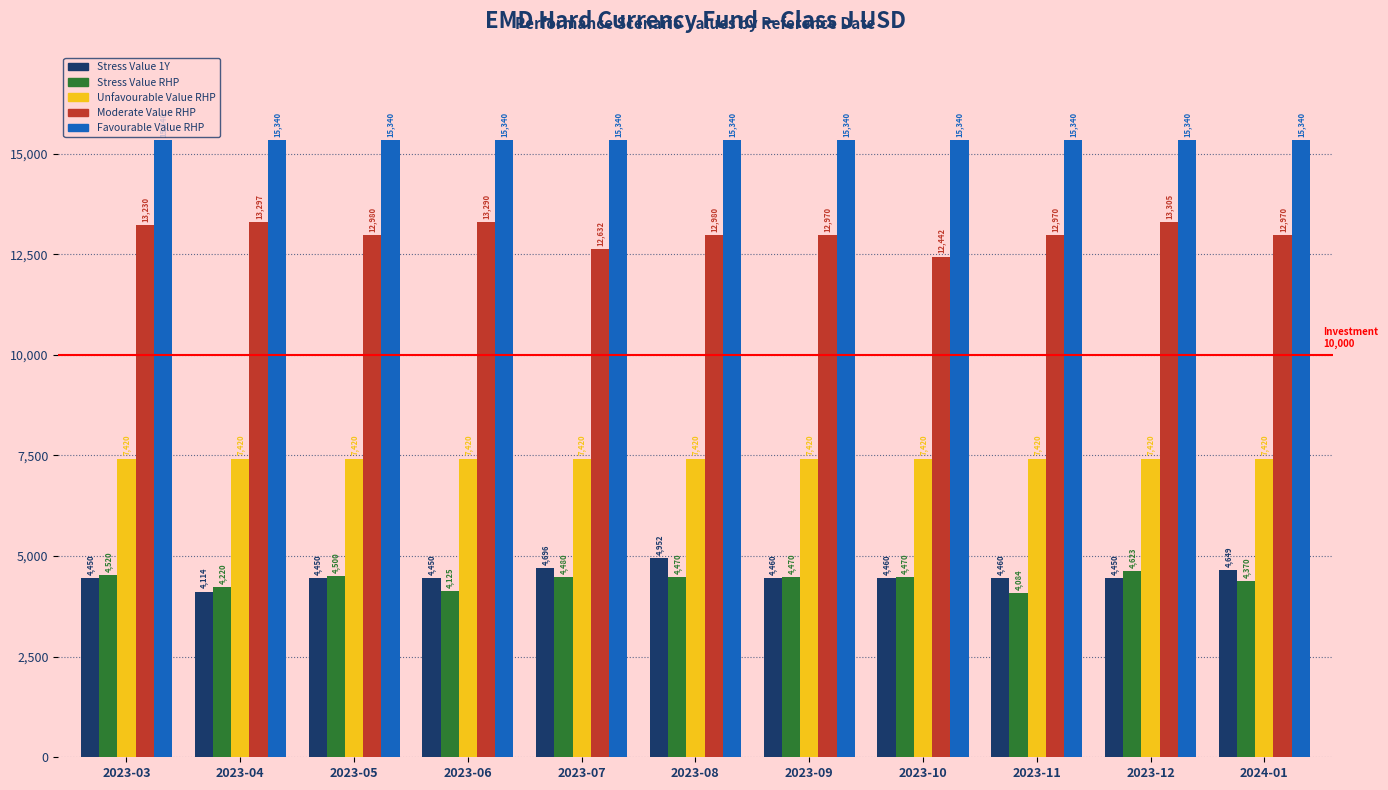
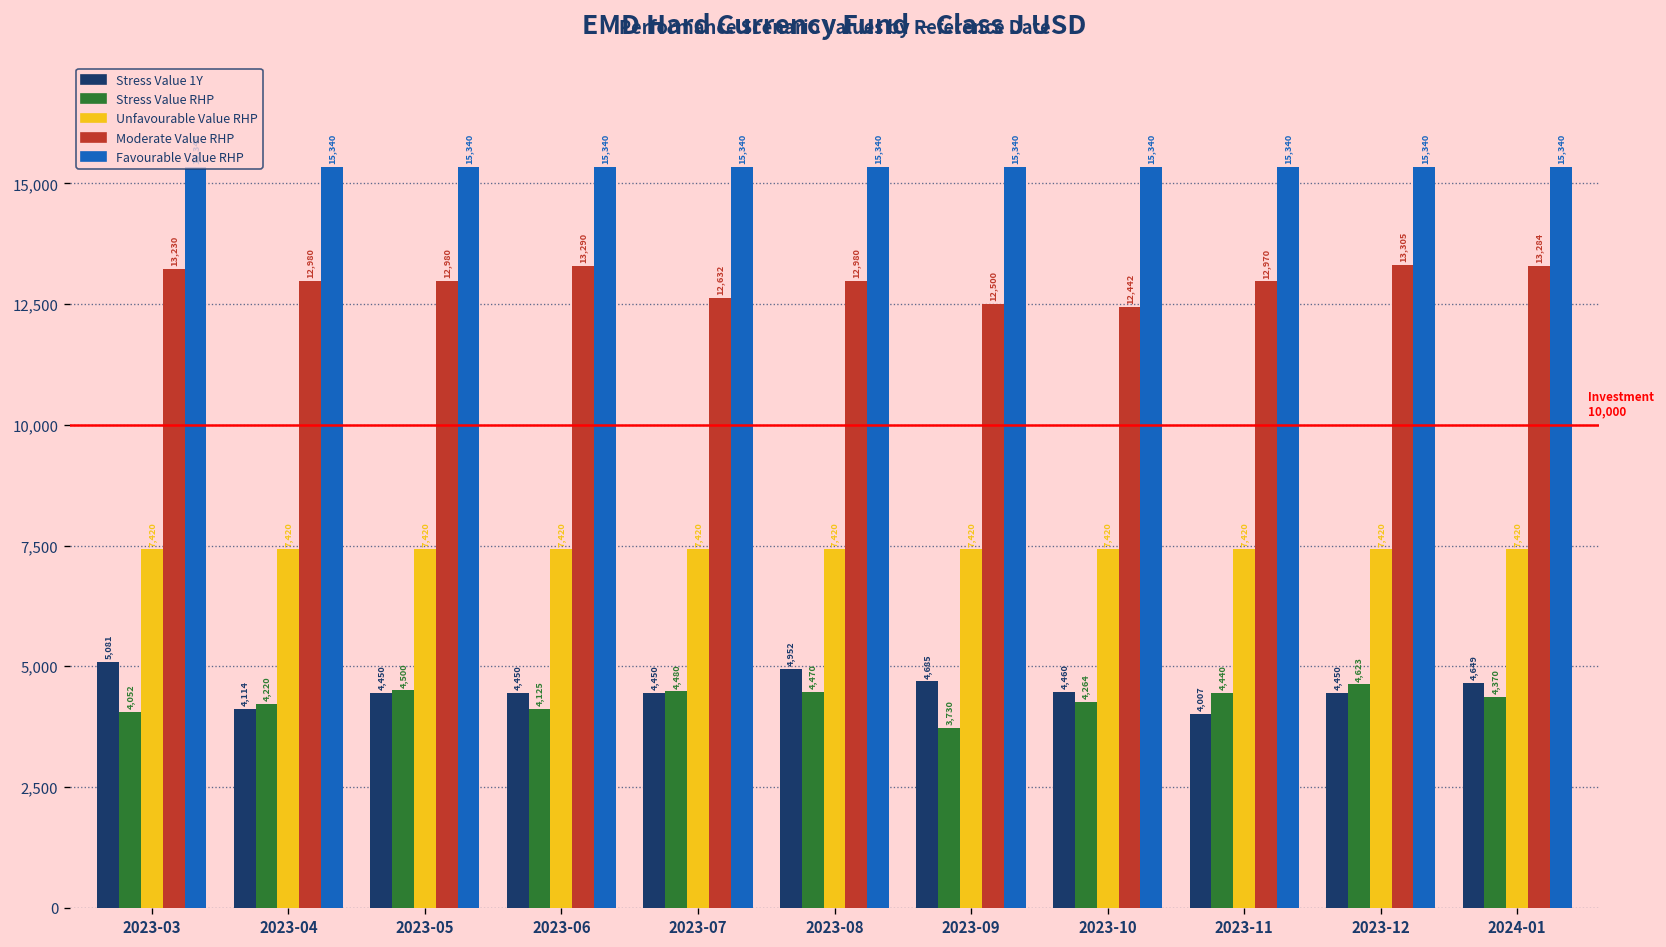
  {
    "Stress Value 1Y": {
-     "2023-03": "4,450",
+     "2023-03": "5,081",
      "2023-04": "4,114",
      "2023-05": "4,450",
      "2023-06": "4,450",
-     "2023-07": "4,696",
+     "2023-07": "4,450",
      "2023-08": "4,952",
-     "2023-09": "4,460",
+     "2023-09": "4,685",
      "2023-10": "4,460",
-     "2023-11": "4,460",
+     "2023-11": "4,007",
      "2023-12": "4,450",
      "2024-01": "4,649"
    },
    "Stress Value RHP": {
-     "2023-03": "4,520",
+     "2023-03": "4,052",
      "2023-04": "4,220",
      "2023-05": "4,500",
      "2023-06": "4,125",
      "2023-07": "4,480",
      "2023-08": "4,470",
-     "2023-09": "4,470",
-     "2023-10": "4,470",
-     "2023-11": "4,084",
+     "2023-09": "3,730",
+     "2023-10": "4,264",
+     "2023-11": "4,440",
      "2023-12": "4,623",
      "2024-01": "4,370"
    },
    "Unfavourable Value RHP": {
      "2023-03": "7,420",
      "2023-04": "7,420",
      "2023-05": "7,420",
      "2023-06": "7,420",
      "2023-07": "7,420",
      "2023-08": "7,420",
      "2023-09": "7,420",
      "2023-10": "7,420",
      "2023-11": "7,420",
      "2023-12": "7,420",
      "2024-01": "7,420"
    },
    "Moderate Value RHP": {
      "2023-03": "13,230",
-     "2023-04": "13,297",
+     "2023-04": "12,980",
      "2023-05": "12,980",
      "2023-06": "13,290",
      "2023-07": "12,632",
      "2023-08": "12,980",
-     "2023-09": "12,970",
+     "2023-09": "12,500",
      "2023-10": "12,442",
      "2023-11": "12,970",
      "2023-12": "13,305",
-     "2024-01": "12,970"
+     "2024-01": "13,284"
    },
    "Favourable Value RHP": {
      "2023-04": "15,340",
      "2023-05": "15,340",
      "2023-06": "15,340",
      "2023-07": "15,340",
      "2023-08": "15,340",
      "2023-09": "15,340",
      "2023-10": "15,340",
      "2023-11": "15,340",
      "2023-12": "15,340",
      "2024-01": "15,340"
    }
  }
